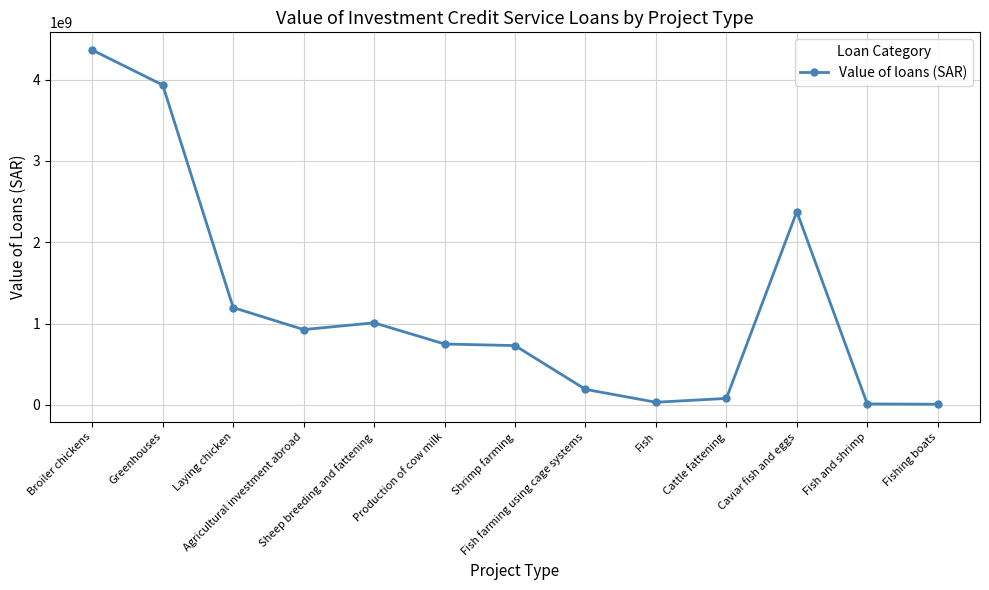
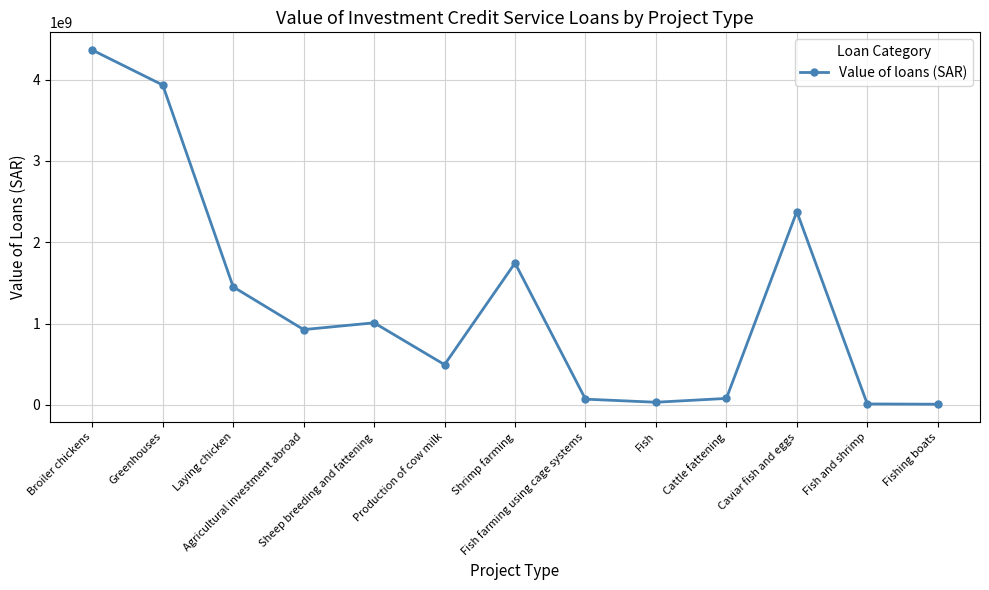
  {
    "Broiler chickens": 4400000000,
    "Greenhouses": 3900000000,
-   "Laying chicken": 1200000000,
+   "Laying chicken": 1500000000,
    "Agricultural investment abroad": 900000000,
    "Sheep breeding and fattening": 1000000000,
-   "Production of cow milk": 700000000,
-   "Shrimp farming": 700000000,
-   "Fish farming using cage systems": 200000000,
+   "Production of cow milk": 500000000,
+   "Shrimp farming": 1700000000,
+   "Fish farming using cage systems": 100000000,
    "Fish": 0,
    "Cattle fattening": 100000000,
    "Caviar fish and eggs": 2400000000,
    "Fish and shrimp": 0,
    "Fishing boats": 0
  }
